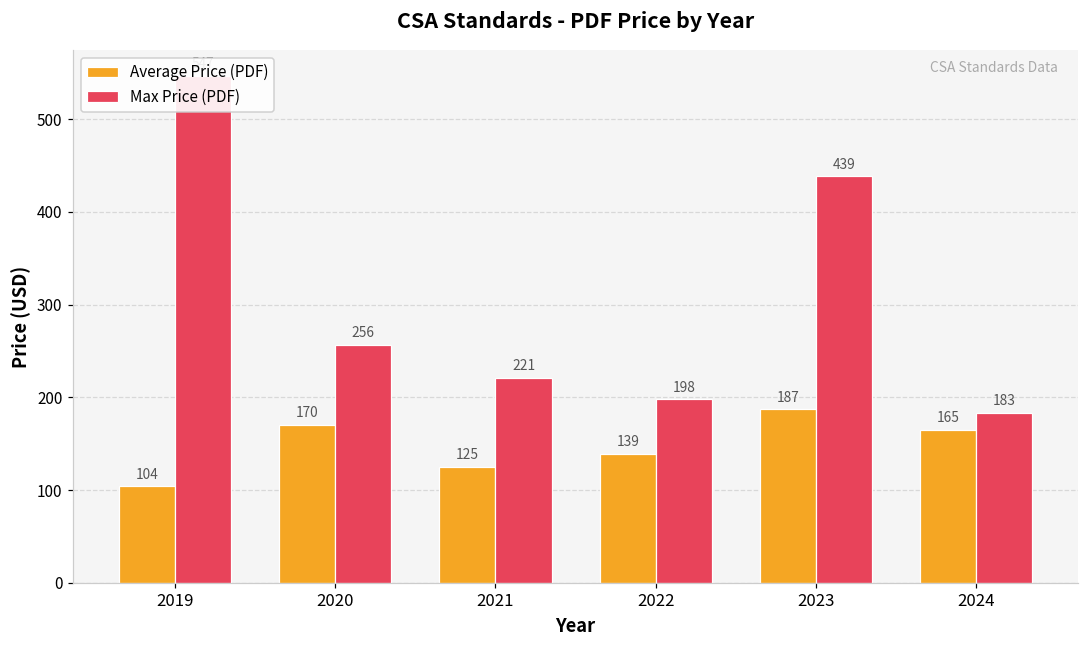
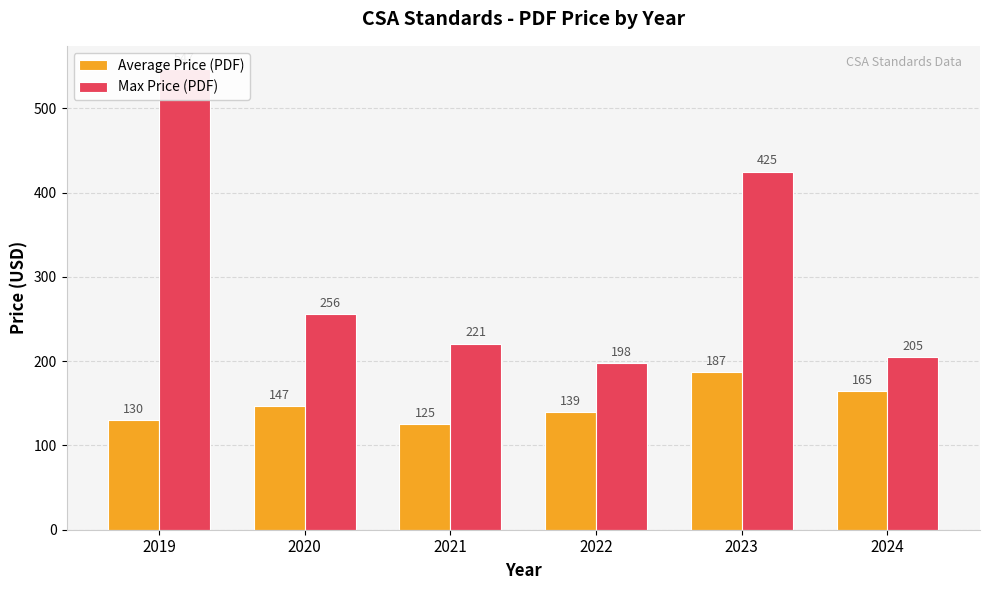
  {
    "Average Price (PDF)": {
-     "2019": 104,
-     "2020": 170,
+     "2019": 130,
+     "2020": 147,
      "2021": 125,
      "2022": 139,
      "2023": 187,
      "2024": 165
    },
    "Max Price (PDF)": {
      "2020": 256,
      "2021": 221,
      "2022": 198,
-     "2023": 439,
-     "2024": 183
+     "2023": 425,
+     "2024": 205
    }
  }
